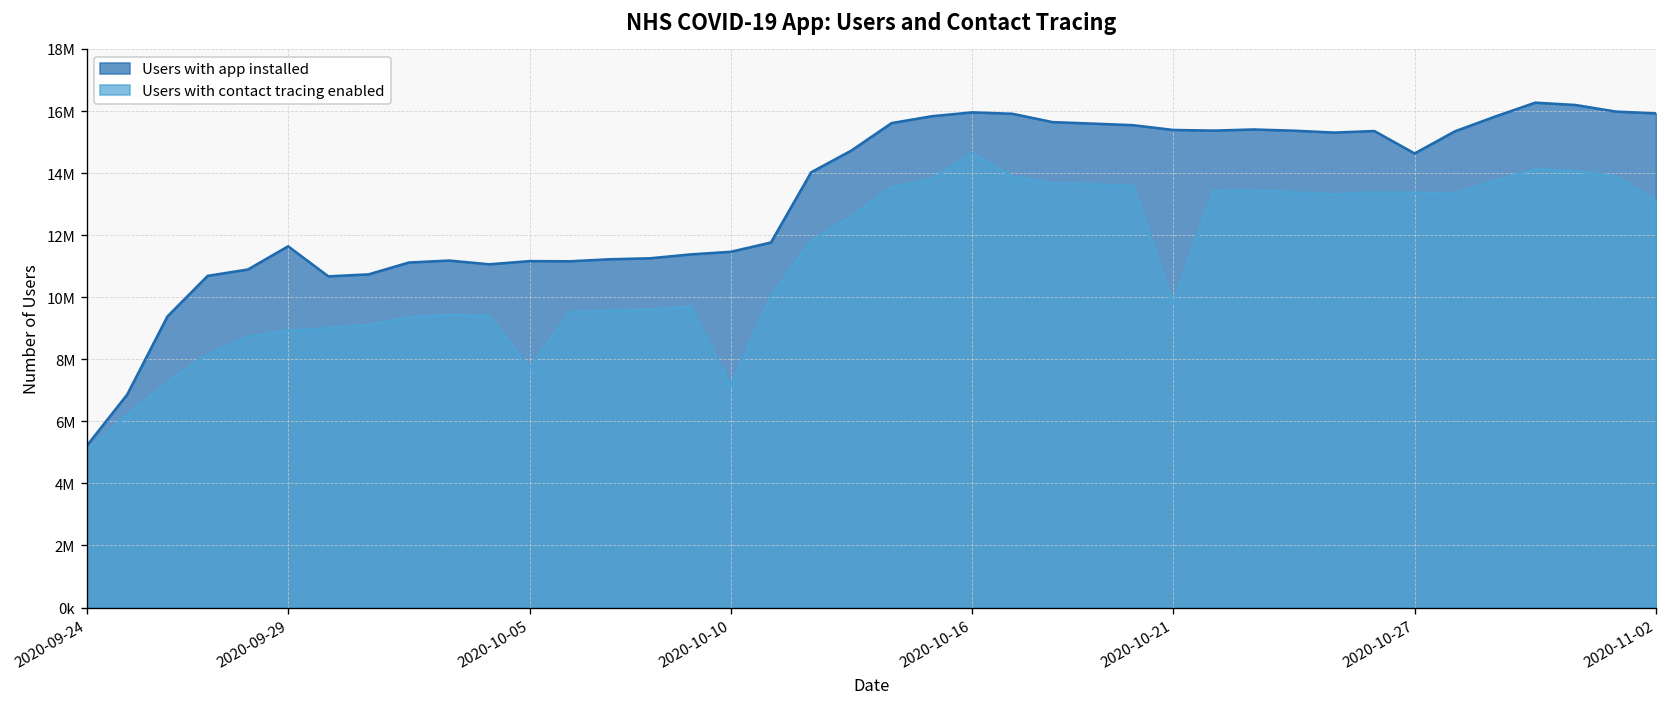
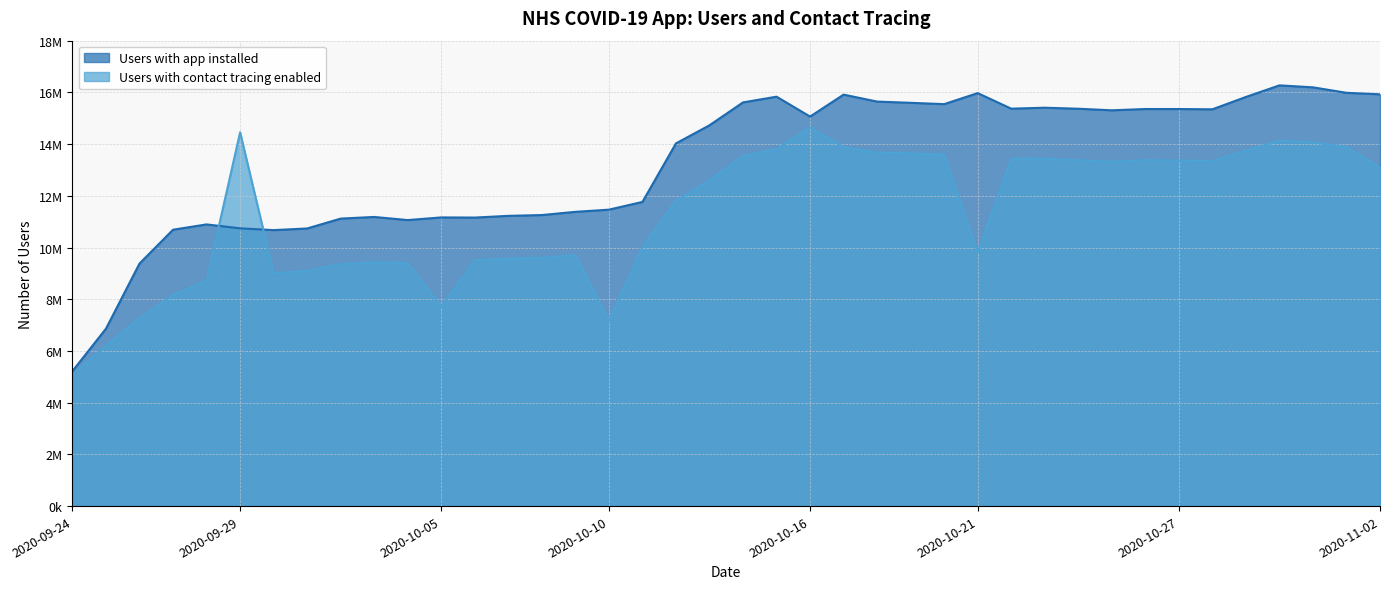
  {
    "Users with app installed": {
      "2020-09-24": 5200000,
-     "2020-09-29": 11600000,
+     "2020-09-29": 10700000,
      "2020-10-05": 11200000,
      "2020-10-10": 11500000,
-     "2020-10-16": 16000000,
-     "2020-10-21": 15400000,
-     "2020-10-27": 14600000,
+     "2020-10-16": 15100000,
+     "2020-10-21": 16000000,
+     "2020-10-27": 15400000,
      "2020-11-02": 15900000
    },
    "Users with contact tracing enabled": {
      "2020-09-24": 5100000,
-     "2020-09-29": 8900000,
+     "2020-09-29": 14500000,
      "2020-10-05": 7700000,
      "2020-10-10": 7200000,
      "2020-10-16": 14600000,
      "2020-10-21": 9800000,
      "2020-10-27": 13400000,
      "2020-11-02": 13100000
    }
  }
